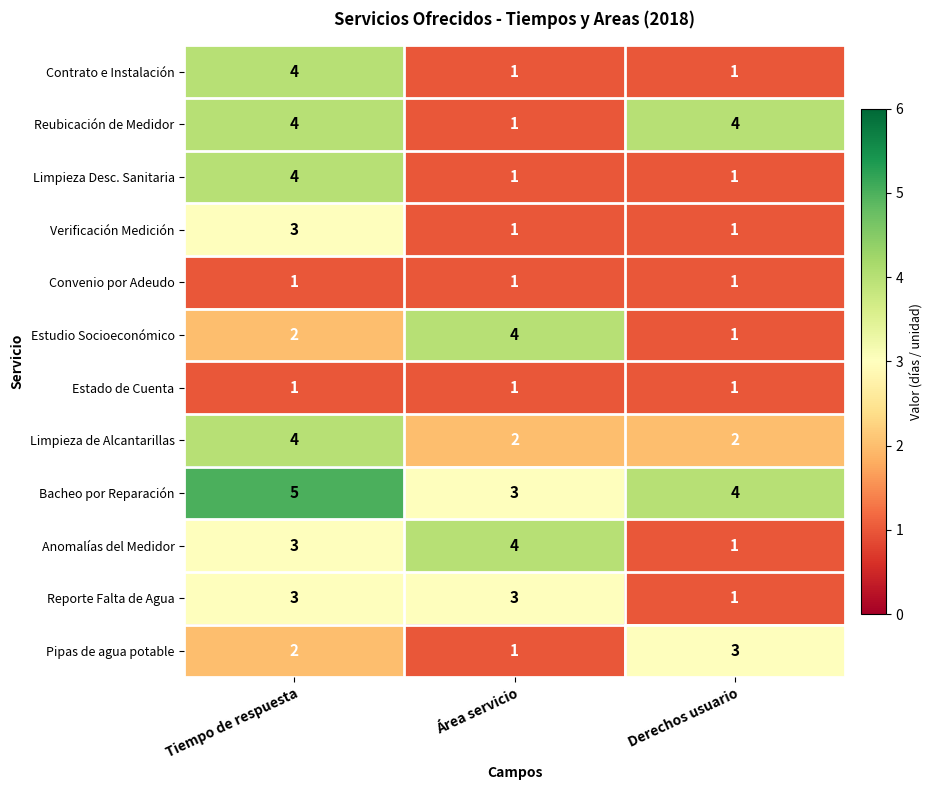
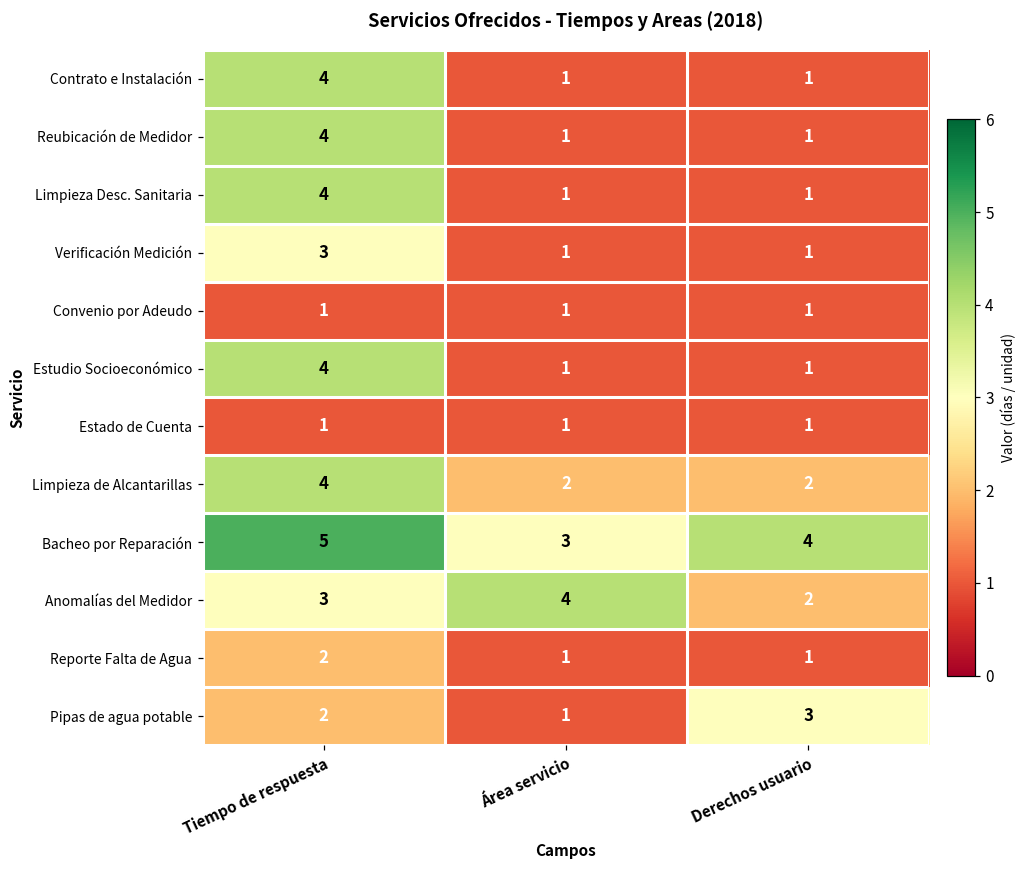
  {
    "Contrato e Instalación": {
      "Tiempo de respuesta": 4,
      "Área servicio": 1,
      "Derechos usuario": 1
    },
    "Reubicación de Medidor": {
      "Tiempo de respuesta": 4,
      "Área servicio": 1,
-     "Derechos usuario": 4
+     "Derechos usuario": 1
    },
    "Limpieza Desc. Sanitaria": {
      "Tiempo de respuesta": 4,
      "Área servicio": 1,
      "Derechos usuario": 1
    },
    "Verificación Medición": {
      "Tiempo de respuesta": 3,
      "Área servicio": 1,
      "Derechos usuario": 1
    },
    "Convenio por Adeudo": {
      "Tiempo de respuesta": 1,
      "Área servicio": 1,
      "Derechos usuario": 1
    },
    "Estudio Socioeconómico": {
-     "Tiempo de respuesta": 2,
-     "Área servicio": 4,
+     "Tiempo de respuesta": 4,
+     "Área servicio": 1,
      "Derechos usuario": 1
    },
    "Estado de Cuenta": {
      "Tiempo de respuesta": 1,
      "Área servicio": 1,
      "Derechos usuario": 1
    },
    "Limpieza de Alcantarillas": {
      "Tiempo de respuesta": 4,
      "Área servicio": 2,
      "Derechos usuario": 2
    },
    "Bacheo por Reparación": {
      "Tiempo de respuesta": 5,
      "Área servicio": 3,
      "Derechos usuario": 4
    },
    "Anomalías del Medidor": {
      "Tiempo de respuesta": 3,
      "Área servicio": 4,
-     "Derechos usuario": 1
+     "Derechos usuario": 2
    },
    "Reporte Falta de Agua": {
-     "Tiempo de respuesta": 3,
-     "Área servicio": 3,
+     "Tiempo de respuesta": 2,
+     "Área servicio": 1,
      "Derechos usuario": 1
    },
    "Pipas de agua potable": {
      "Tiempo de respuesta": 2,
      "Área servicio": 1,
      "Derechos usuario": 3
    }
  }
